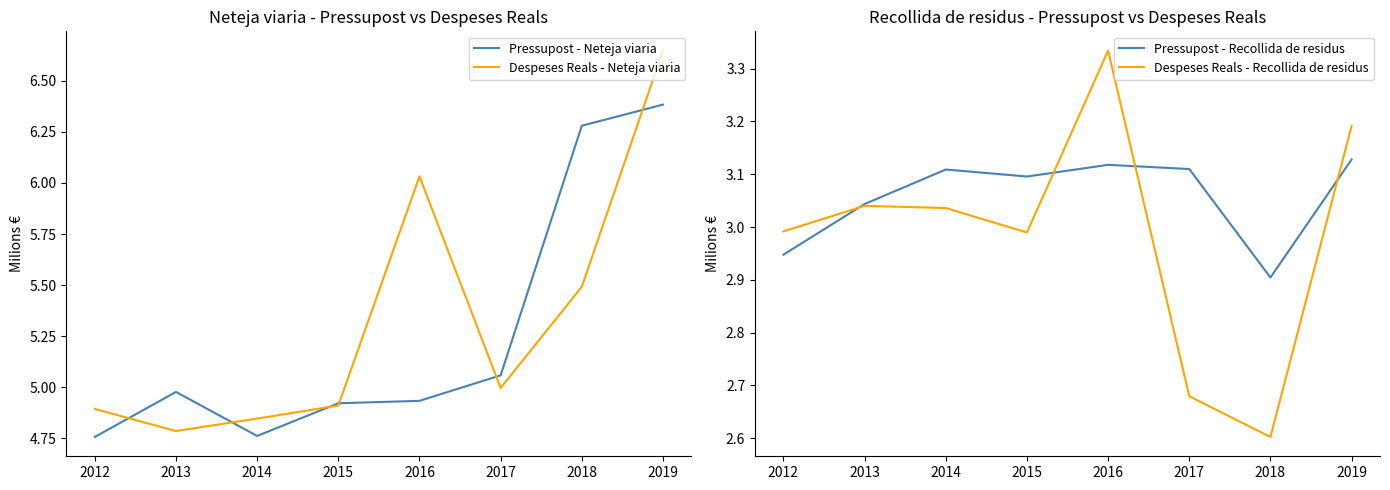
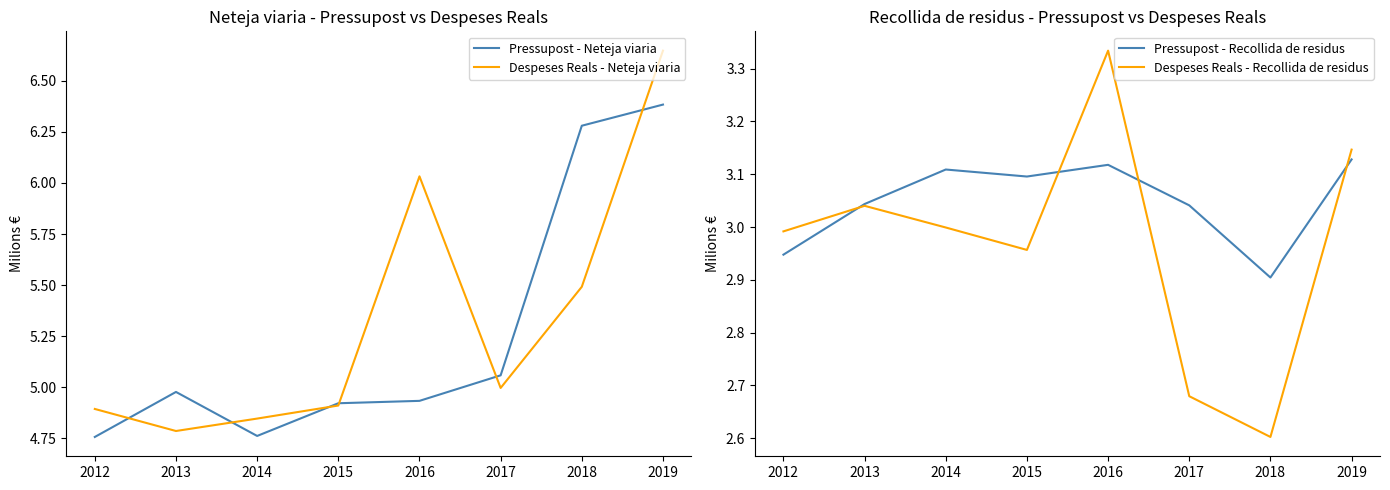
  {
    "Neteja viaria - Pressupost vs Despeses Reals": {
      "Pressupost - Neteja viaria": {
        "2012": 4.76,
        "2013": 4.98,
        "2014": 4.76,
        "2016": 4.93,
        "2017": 5.06,
        "2018": 6.28,
        "2019": 6.38
      },
      "Despeses Reals - Neteja viaria": {
        "2012": 4.89,
        "2013": 4.79,
        "2014": 4.85,
        "2016": 6.03,
        "2017": 5.00,
        "2018": 5.49
      }
    },
    "Recollida de residus - Pressupost vs Despeses Reals": {
      "Pressupost - Recollida de residus": {
        "2012": 2.95,
        "2014": 3.11,
        "2015": 3.10,
        "2016": 3.12,
-       "2017": 3.11,
+       "2017": 3.04,
        "2018": 2.90,
        "2019": 3.13
      },
      "Despeses Reals - Recollida de residus": {
        "2012": 2.99,
-       "2014": 3.04,
-       "2015": 2.99,
+       "2014": 3.00,
+       "2015": 2.96,
        "2016": 3.33,
        "2017": 2.68,
        "2018": 2.60,
-       "2019": 3.19
+       "2019": 3.15
      }
    }
  }
